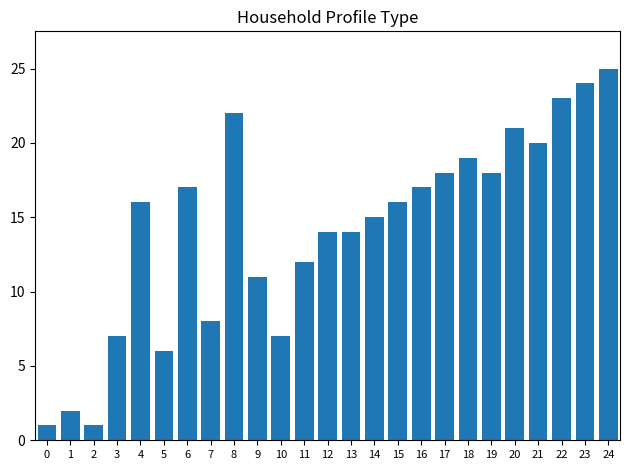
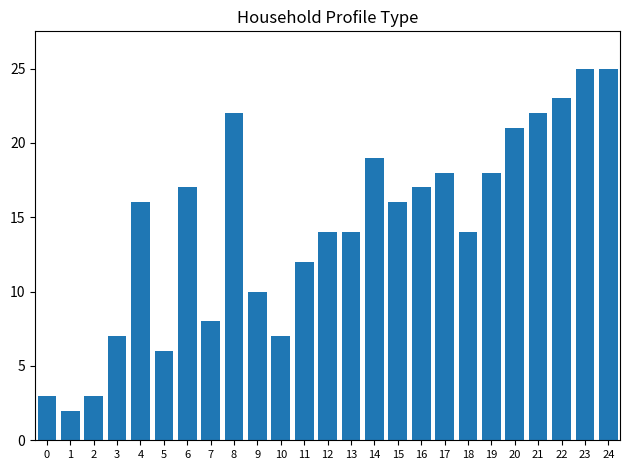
  {
-   "0": 1,
+   "0": 3,
    "1": 2,
-   "2": 1,
+   "2": 3,
    "3": 7,
    "4": 16,
    "5": 6,
    "6": 17,
    "7": 8,
    "8": 22,
-   "9": 11,
+   "9": 10,
    "10": 7,
    "11": 12,
    "12": 14,
    "13": 14,
-   "14": 15,
+   "14": 19,
    "15": 16,
    "16": 17,
    "17": 18,
-   "18": 19,
+   "18": 14,
    "19": 18,
    "20": 21,
-   "21": 20,
+   "21": 22,
    "22": 23,
-   "23": 24,
+   "23": 25,
    "24": 25
  }
